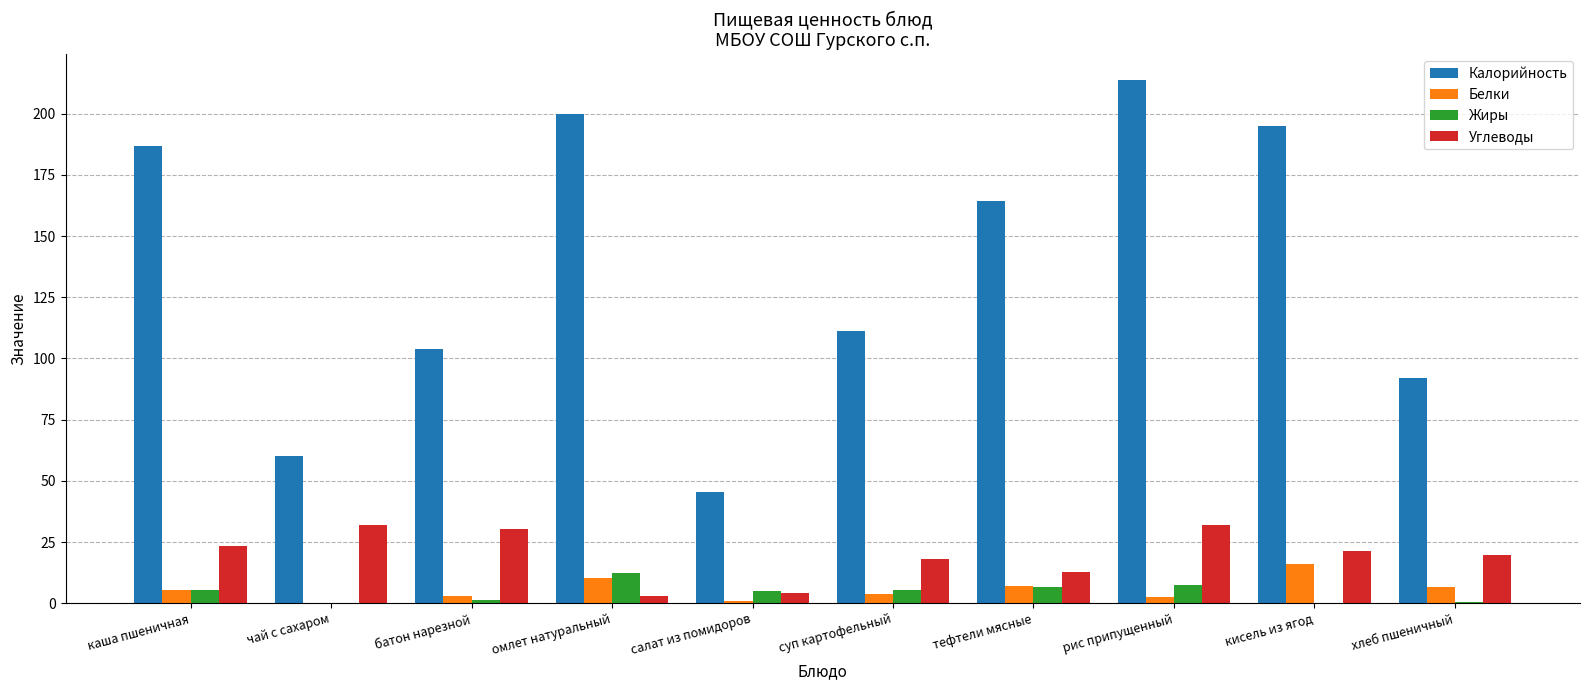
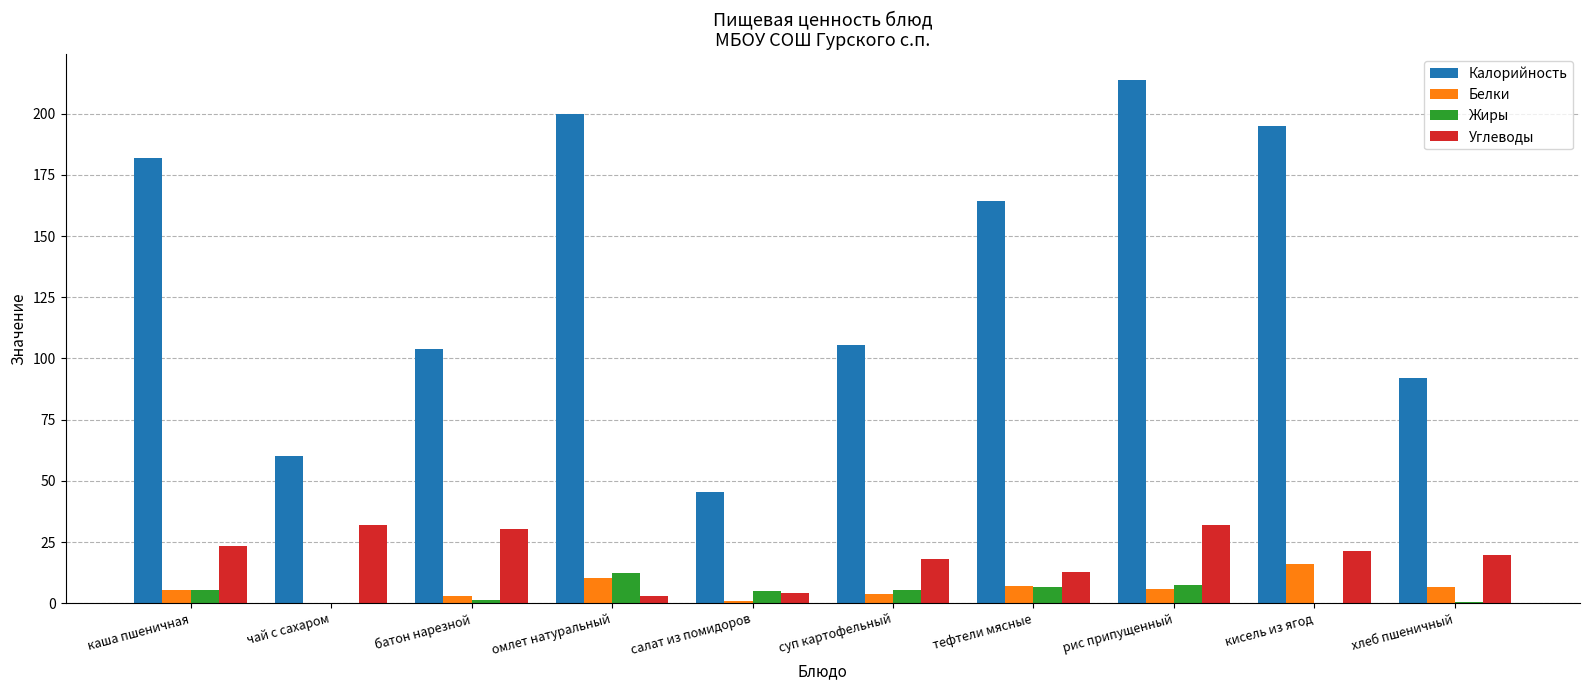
  {
    "Калорийность": {
-     "каша пшеничная": 187,
+     "каша пшеничная": 182,
      "чай с сахаром": 60,
      "батон нарезной": 104,
      "омлет натуральный": 200,
      "салат из помидоров": 45,
-     "суп картофельный": 111,
+     "суп картофельный": 105,
      "тефтели мясные": 164,
      "рис припущенный": 214,
      "кисель из ягод": 195,
      "хлеб пшеничный": 92
    },
    "Белки": {
      "каша пшеничная": 6,
      "батон нарезной": 3,
      "омлет натуральный": 10,
      "суп картофельный": 4,
      "тефтели мясные": 7,
-     "рис припущенный": 2,
+     "рис припущенный": 6,
      "кисель из ягод": 16,
      "хлеб пшеничный": 7
    },
    "Жиры": {
      "каша пшеничная": 6,
      "чай с сахаром": 0,
      "батон нарезной": 1,
      "омлет натуральный": 12,
      "салат из помидоров": 5,
      "суп картофельный": 6,
      "тефтели мясные": 7,
      "рис припущенный": 7
    },
    "Углеводы": {
      "каша пшеничная": 23,
      "чай с сахаром": 32,
      "батон нарезной": 31,
      "омлет натуральный": 3,
      "салат из помидоров": 4,
      "суп картофельный": 18,
      "тефтели мясные": 13,
      "рис припущенный": 32,
      "кисель из ягод": 22,
      "хлеб пшеничный": 20
    }
  }
